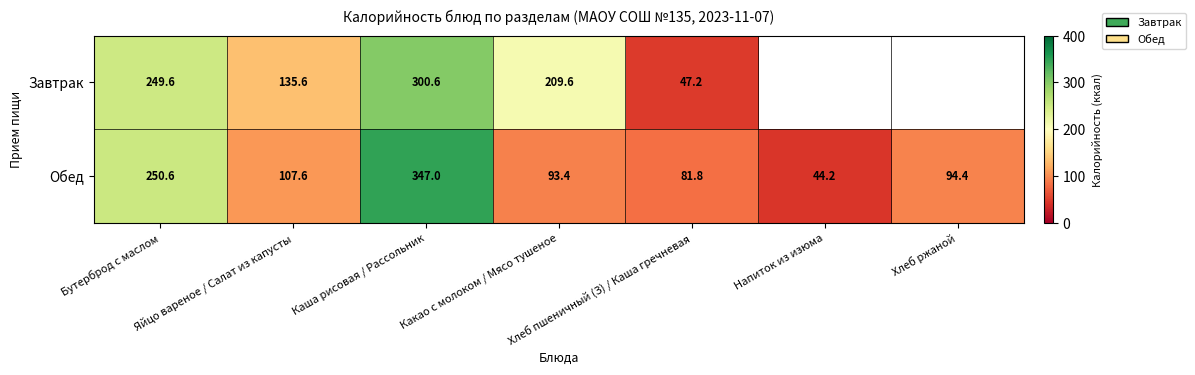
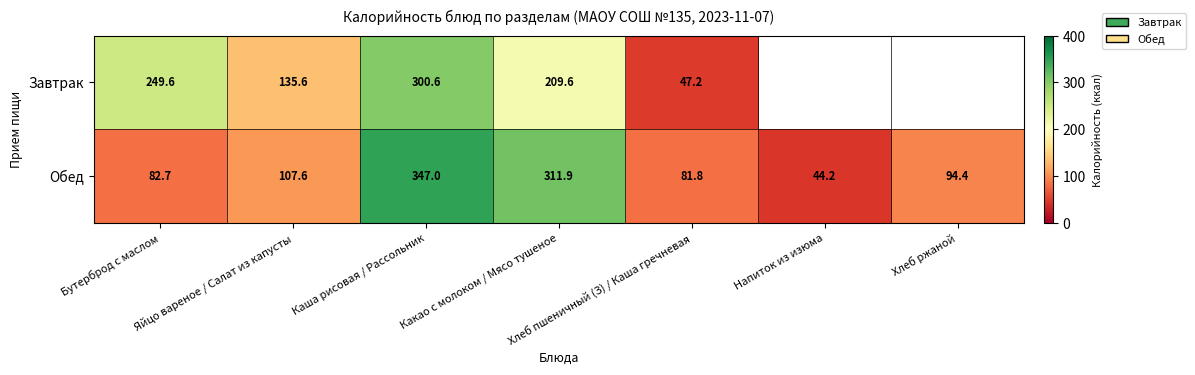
  {
    "Завтрак": {
      "Бутерброд с маслом": 249.6,
      "Яйцо вареное / Салат из капусты": 135.6,
      "Каша рисовая / Рассольник": 300.6,
      "Какао с молоком / Мясо тушеное": 209.6,
      "Хлеб пшеничный (З) / Каша гречневая": 47.2
    },
    "Обед": {
-     "Бутерброд с маслом": 250.6,
+     "Бутерброд с маслом": 82.7,
      "Яйцо вареное / Салат из капусты": 107.6,
      "Каша рисовая / Рассольник": 347.0,
-     "Какао с молоком / Мясо тушеное": 93.4,
+     "Какао с молоком / Мясо тушеное": 311.9,
      "Хлеб пшеничный (З) / Каша гречневая": 81.8,
      "Напиток из изюма": 44.2,
      "Хлеб ржаной": 94.4
    }
  }
